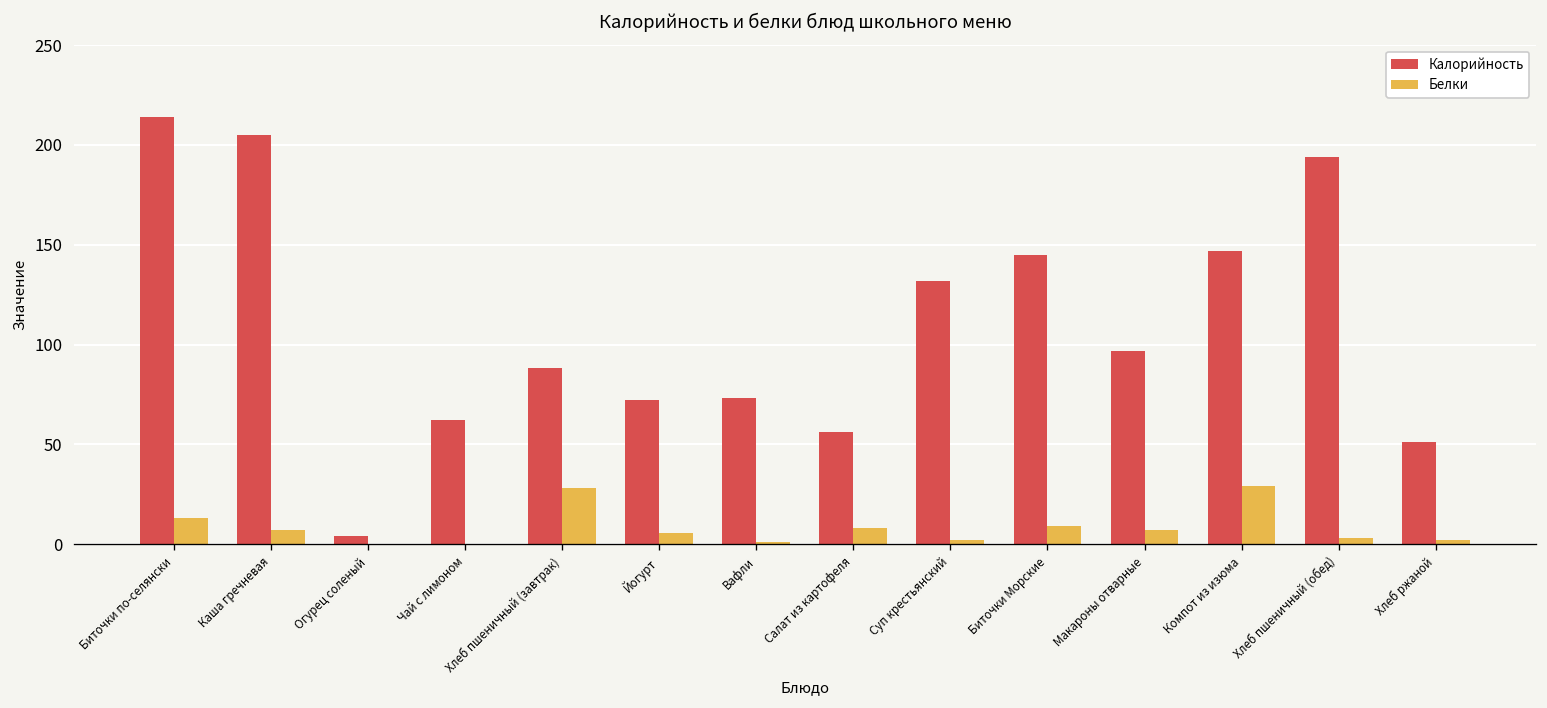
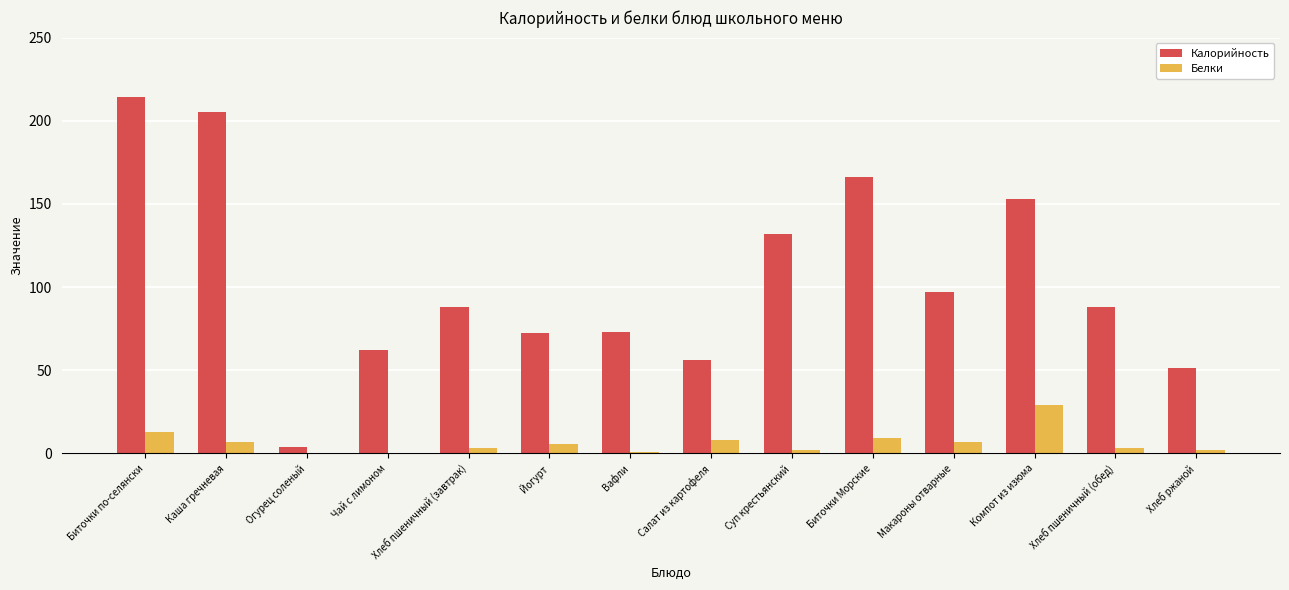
  {
    "Калорийность": {
      "Биточки по-селянски": 214,
      "Каша гречневая": 205,
      "Огурец соленый": 4,
      "Чай с лимоном": 62,
      "Хлеб пшеничный (завтрак)": 88,
      "Йогурт": 72,
      "Вафли": 73,
      "Салат из картофеля": 56,
      "Суп крестьянский": 132,
-     "Биточки Морские": 145,
+     "Биточки Морские": 166,
      "Макароны отварные": 97,
-     "Компот из изюма": 147,
-     "Хлеб пшеничный (обед)": 194,
+     "Компот из изюма": 153,
+     "Хлеб пшеничный (обед)": 88,
      "Хлеб ржаной": 51
    },
    "Белки": {
      "Биточки по-селянски": 13,
      "Каша гречневая": 7,
      "Огурец соленый": 0,
      "Чай с лимоном": 0,
-     "Хлеб пшеничный (завтрак)": 28,
+     "Хлеб пшеничный (завтрак)": 3,
      "Йогурт": 6,
      "Салат из картофеля": 8,
      "Суп крестьянский": 2,
      "Биточки Морские": 9,
      "Макароны отварные": 7,
      "Компот из изюма": 29,
      "Хлеб пшеничный (обед)": 3,
      "Хлеб ржаной": 2
    }
  }
